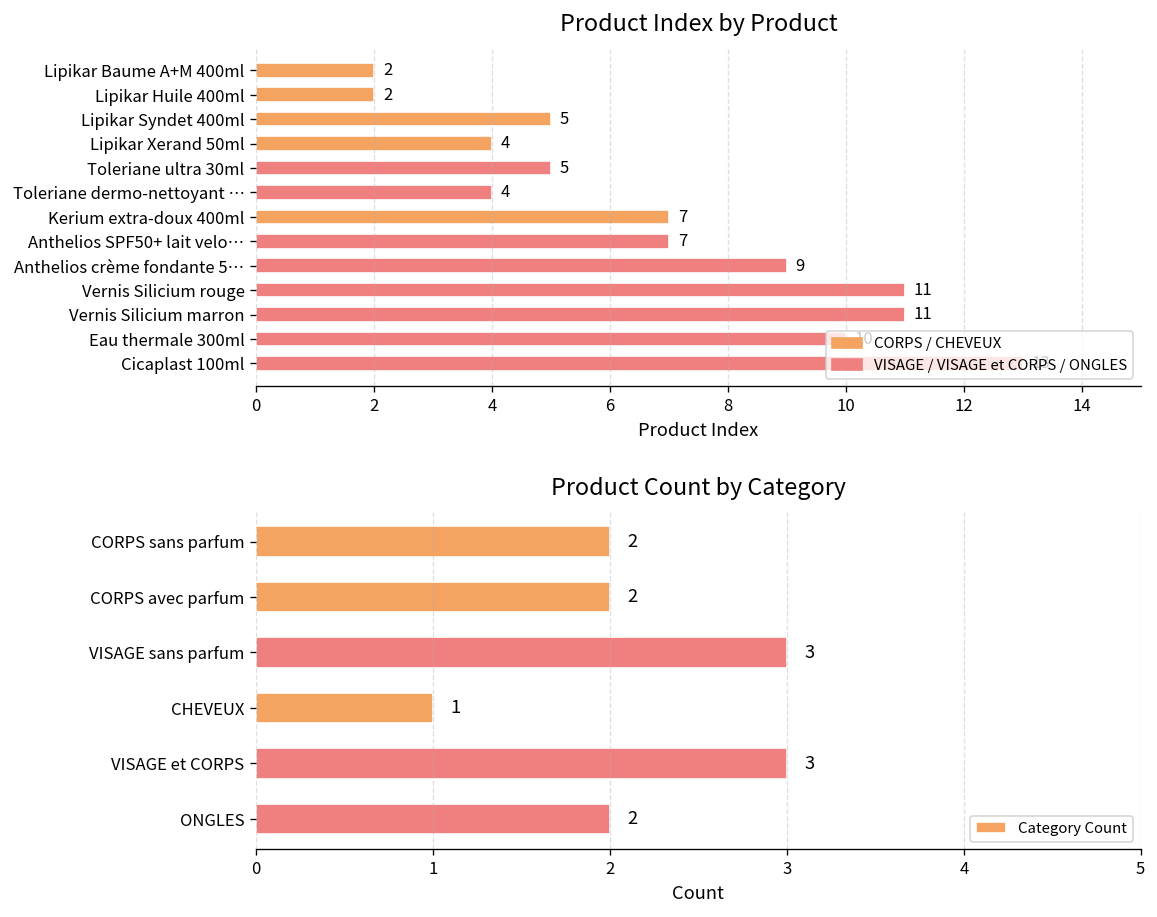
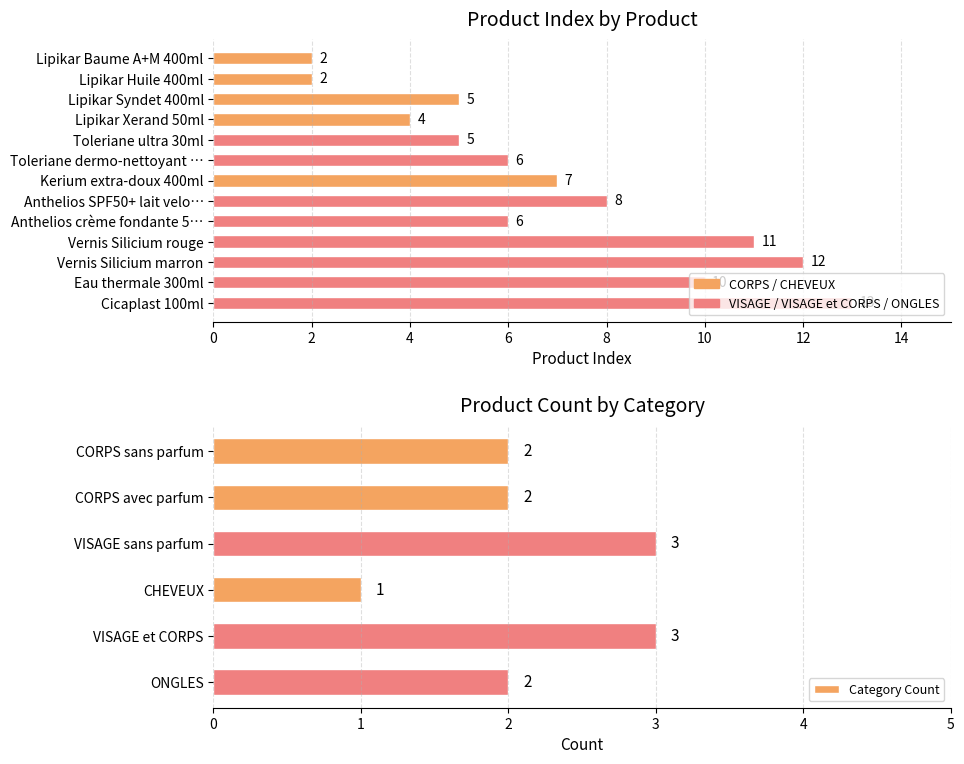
  {
    "Product Index by Product": {
      "Lipikar Baume A+M 400ml": 2,
      "Lipikar Huile 400ml": 2,
      "Lipikar Syndet 400ml": 5,
      "Lipikar Xerand 50ml": 4,
      "Toleriane ultra 30ml": 5,
-     "Toleriane dermo-nettoyant …": 4,
+     "Toleriane dermo-nettoyant …": 6,
      "Kerium extra-doux 400ml": 7,
-     "Anthelios SPF50+ lait velo…": 7,
-     "Anthelios crème fondante 5…": 9,
+     "Anthelios SPF50+ lait velo…": 8,
+     "Anthelios crème fondante 5…": 6,
      "Vernis Silicium rouge": 11,
-     "Vernis Silicium marron": 11
+     "Vernis Silicium marron": 12
    },
    "Product Count by Category": {
      "CORPS sans parfum": 2,
      "CORPS avec parfum": 2,
      "VISAGE sans parfum": 3,
      "CHEVEUX": 1,
      "VISAGE et CORPS": 3,
      "ONGLES": 2
    }
  }
